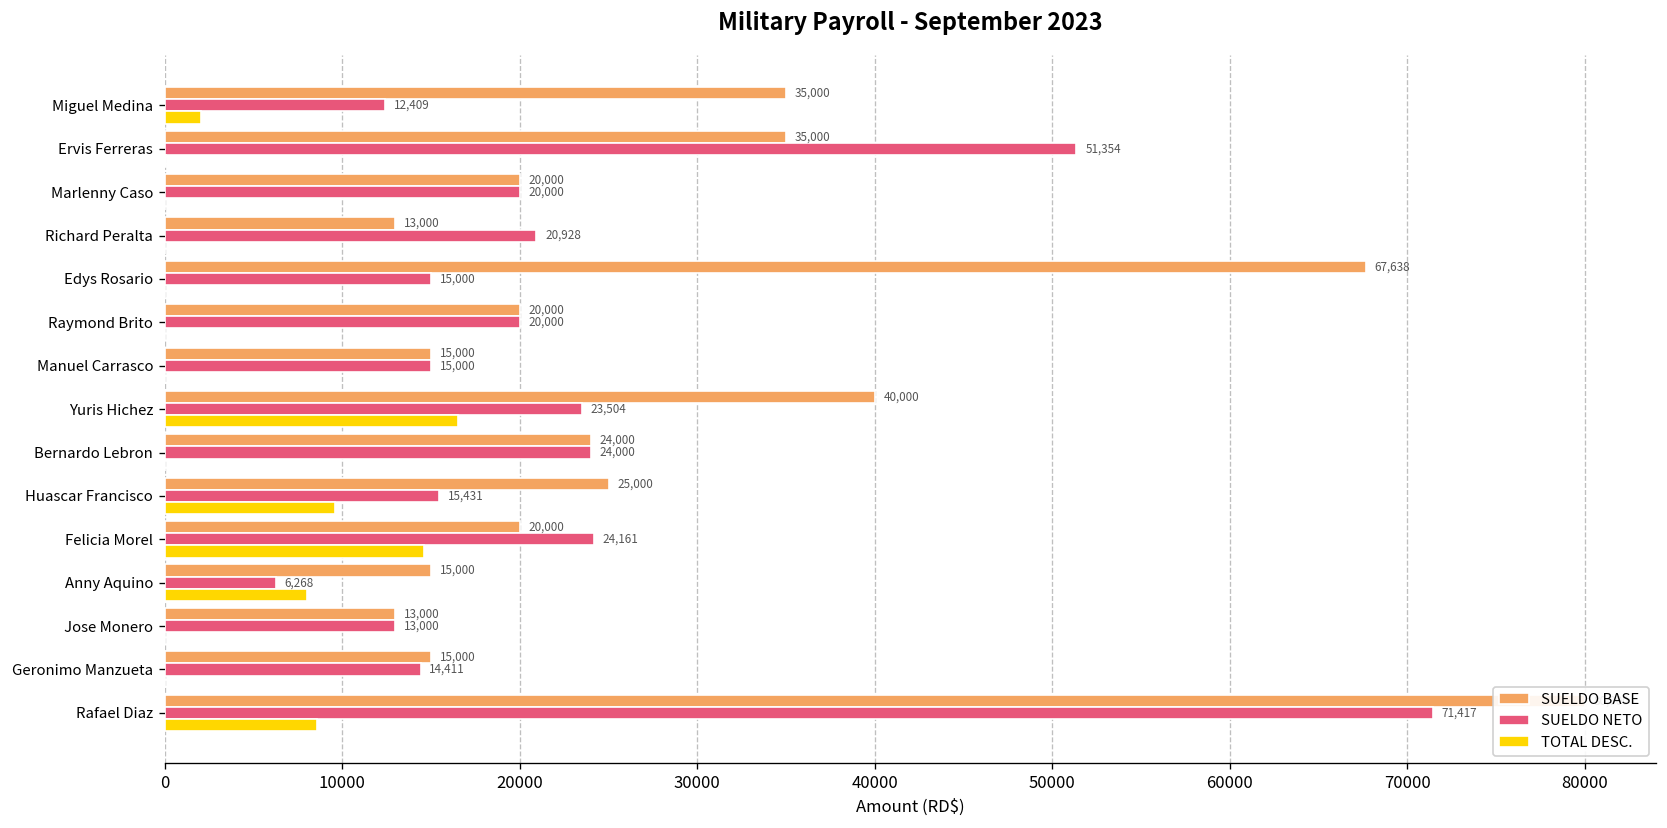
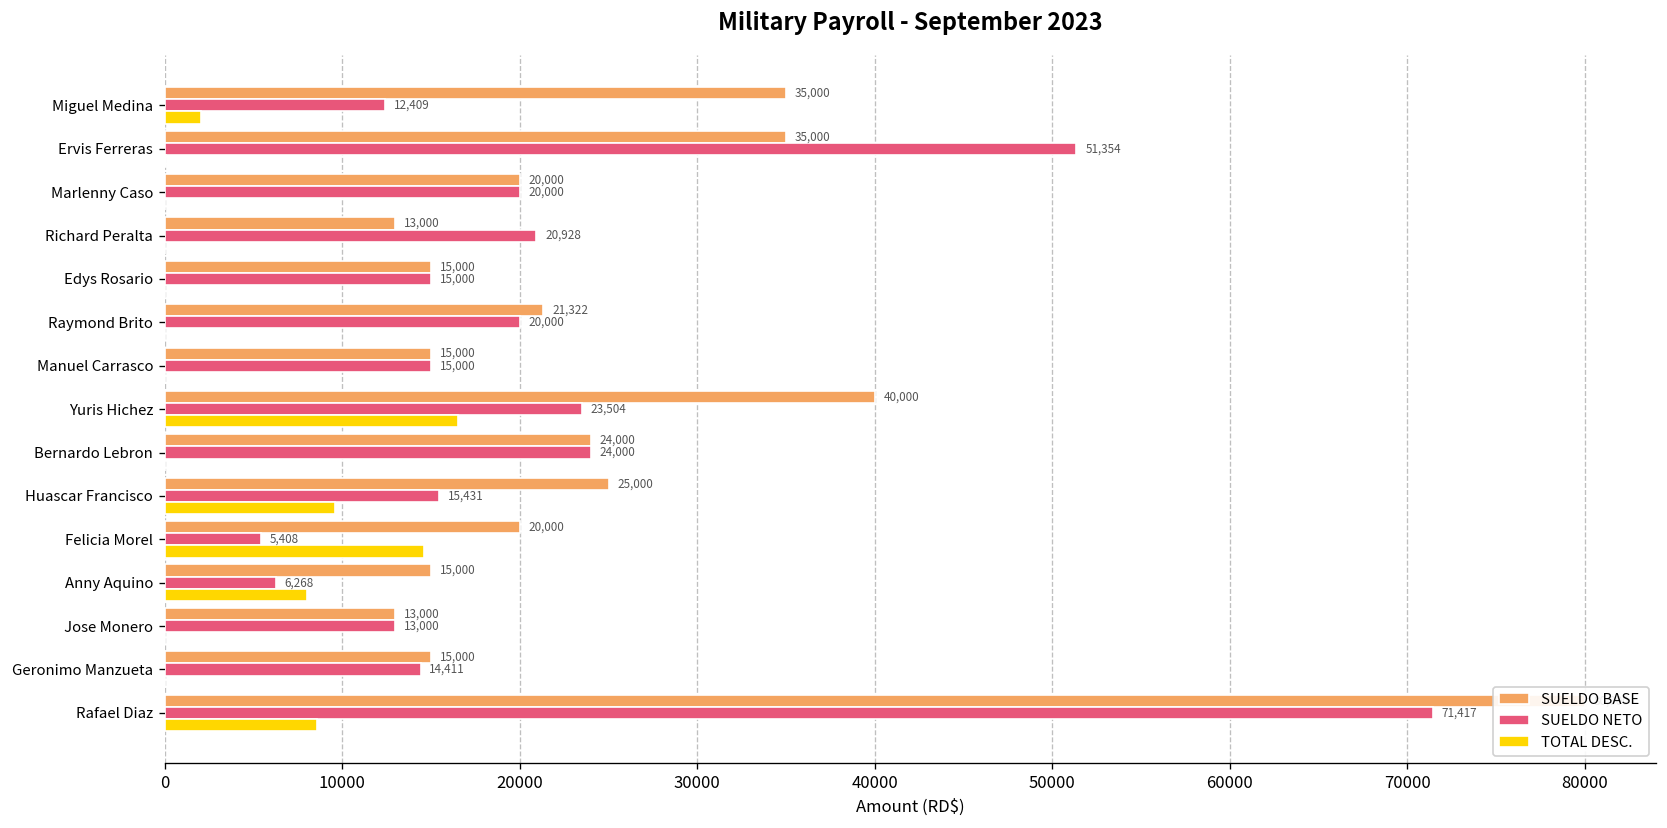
  {
    "SUELDO BASE": {
      "Miguel Medina": "35,000",
      "Ervis Ferreras": "35,000",
      "Marlenny Caso": "20,000",
      "Richard Peralta": "13,000",
-     "Edys Rosario": "67,638",
-     "Raymond Brito": "20,000",
+     "Edys Rosario": "15,000",
+     "Raymond Brito": "21,322",
      "Manuel Carrasco": "15,000",
      "Yuris Hichez": "40,000",
      "Bernardo Lebron": "24,000",
      "Huascar Francisco": "25,000",
      "Felicia Morel": "20,000",
      "Anny Aquino": "15,000",
      "Jose Monero": "13,000",
      "Geronimo Manzueta": "15,000"
    },
    "SUELDO NETO": {
      "Miguel Medina": "12,409",
      "Ervis Ferreras": "51,354",
      "Marlenny Caso": "20,000",
      "Richard Peralta": "20,928",
      "Edys Rosario": "15,000",
      "Raymond Brito": "20,000",
      "Manuel Carrasco": "15,000",
      "Yuris Hichez": "23,504",
      "Bernardo Lebron": "24,000",
      "Huascar Francisco": "15,431",
-     "Felicia Morel": "24,161",
+     "Felicia Morel": "5,408",
      "Anny Aquino": "6,268",
      "Jose Monero": "13,000",
      "Geronimo Manzueta": "14,411",
      "Rafael Diaz": "71,417"
    },
    "TOTAL DESC.": {
      "Miguel Medina": "2000",
      "Marlenny Caso": "0",
      "Richard Peralta": "0",
      "Edys Rosario": "0",
      "Raymond Brito": "0",
      "Manuel Carrasco": "0",
      "Yuris Hichez": "16500",
      "Bernardo Lebron": "0",
      "Huascar Francisco": "9600",
      "Felicia Morel": "14600",
      "Jose Monero": "0",
      "Geronimo Manzueta": "0",
      "Rafael Diaz": "8600"
    }
  }
